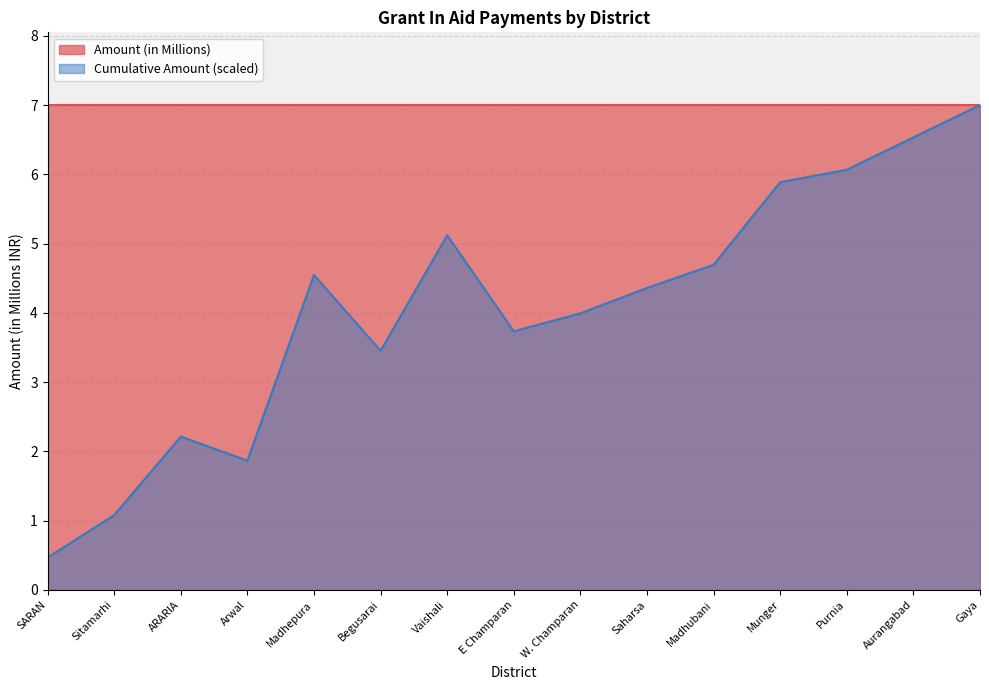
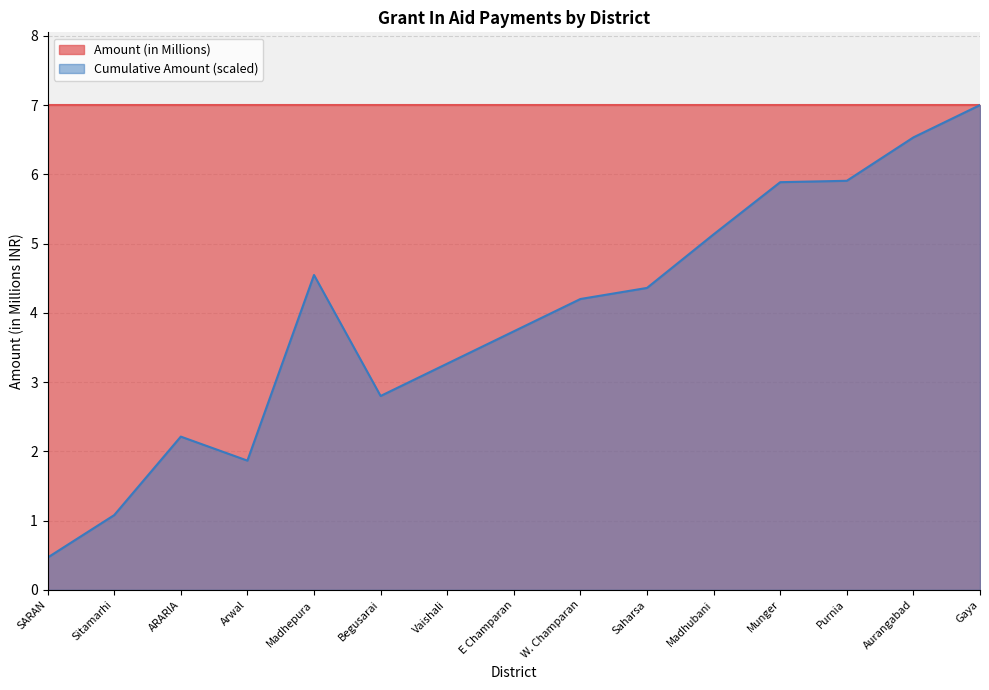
  {
    "Amount (in Millions)": {
      "SARAN": 7.0,
      "Sitamarhi": 7.0,
      "ARARIA": 7.0,
      "Arwal": 7.0,
      "Madhepura": 7.0,
      "Begusarai": 7.0,
      "Vaishali": 7.0,
      "E Champaran": 7.0,
      "W. Champaran": 7.0,
      "Saharsa": 7.0,
      "Madhubani": 7.0,
      "Munger": 7.0,
      "Purnia": 7.0,
      "Aurangabad": 7.0
    },
    "Cumulative Amount (scaled)": {
      "SARAN": 0.5,
      "Sitamarhi": 1.1,
      "ARARIA": 2.2,
      "Arwal": 1.9,
      "Madhepura": 4.5,
-     "Begusarai": 3.5,
-     "Vaishali": 5.1,
+     "Begusarai": 2.8,
+     "Vaishali": 3.3,
      "E Champaran": 3.7,
-     "W. Champaran": 4.0,
+     "W. Champaran": 4.2,
      "Saharsa": 4.4,
-     "Madhubani": 4.7,
+     "Madhubani": 5.1,
      "Munger": 5.9,
-     "Purnia": 6.1,
+     "Purnia": 5.9,
      "Aurangabad": 6.5
    }
  }
